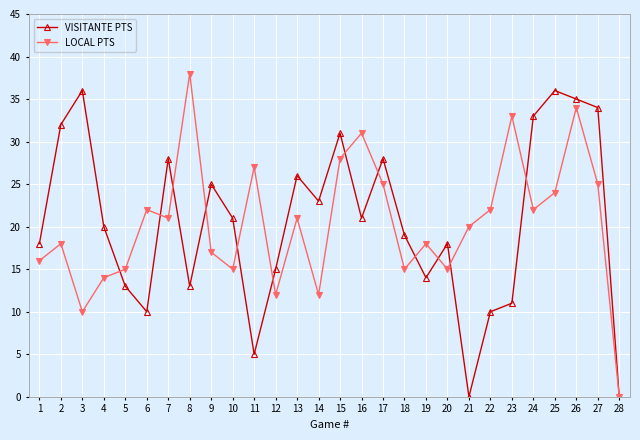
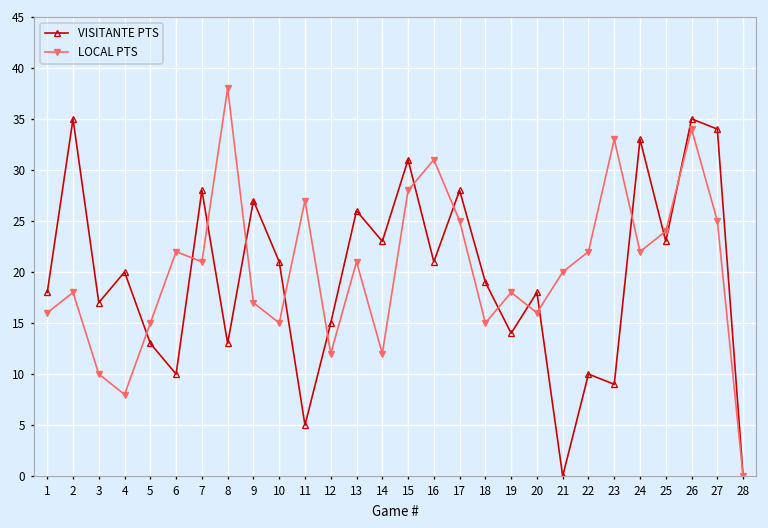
  {
    "VISITANTE PTS": {
      "1": 18,
-     "2": 32,
-     "3": 36,
+     "2": 35,
+     "3": 17,
      "4": 20,
      "5": 13,
      "6": 10,
      "7": 28,
      "8": 13,
-     "9": 25,
+     "9": 27,
      "10": 21,
      "11": 5,
      "12": 15,
      "13": 26,
      "14": 23,
      "15": 31,
      "16": 21,
      "17": 28,
      "18": 19,
      "19": 14,
      "20": 18,
      "21": 0,
      "22": 10,
-     "23": 11,
+     "23": 9,
      "24": 33,
-     "25": 36,
+     "25": 23,
      "26": 35,
      "27": 34
    },
    "LOCAL PTS": {
      "1": 16,
      "2": 18,
      "3": 10,
-     "4": 14,
+     "4": 8,
      "5": 15,
      "6": 22,
      "7": 21,
      "8": 38,
      "9": 17,
      "10": 15,
      "11": 27,
      "12": 12,
      "13": 21,
      "14": 12,
      "15": 28,
      "16": 31,
      "17": 25,
      "18": 15,
      "19": 18,
-     "20": 15,
+     "20": 16,
      "21": 20,
      "22": 22,
      "23": 33,
      "24": 22,
      "25": 24,
      "26": 34,
      "27": 25
    }
  }
